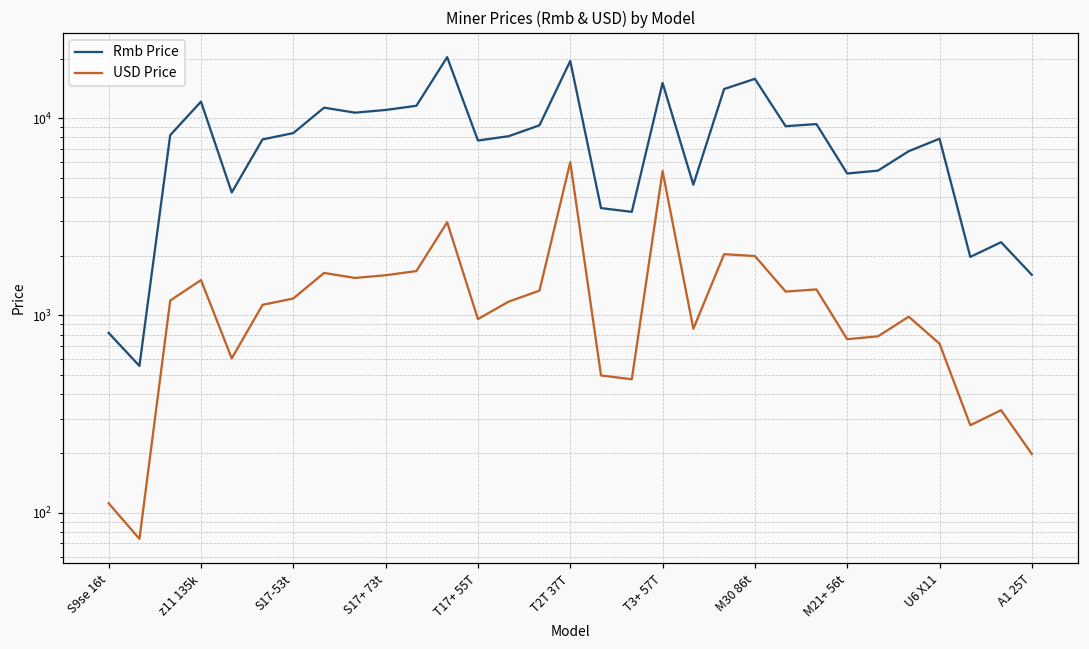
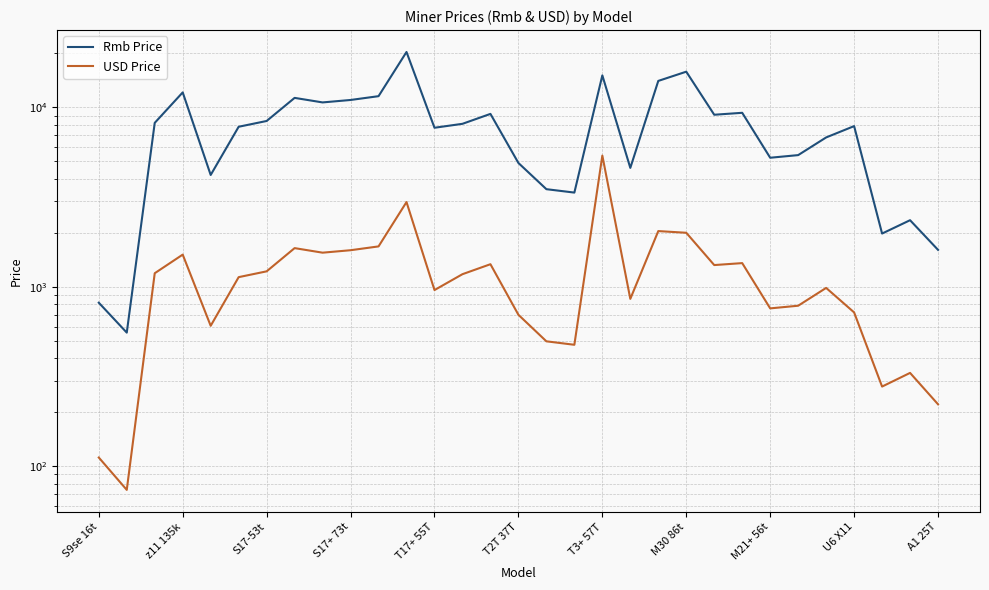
  {
    "Rmb Price": {
      "S9se 16t": 800,
      "z11 135k": 12000,
      "S17-53t": 8000,
      "S17+ 73t": 11000,
      "T17+ 55T": 7700,
-     "T2T 37T": 19000,
+     "T2T 37T": 4900,
      "T3+ 57T": 15000,
      "M30 86t": 16000,
      "M21+ 56t": 5200,
      "U6 X11": 8000,
      "A1 25T": 1600
    },
    "USD Price": {
      "S9se 16t": 110,
      "z11 135k": 1500,
      "S17-53t": 1200,
      "S17+ 73t": 1600,
      "T17+ 55T": 1000,
-     "T2T 37T": 6000,
+     "T2T 37T": 700,
      "T3+ 57T": 5400,
      "M30 86t": 2000,
      "M21+ 56t": 760,
      "U6 X11": 720,
-     "A1 25T": 200
+     "A1 25T": 220
    }
  }
